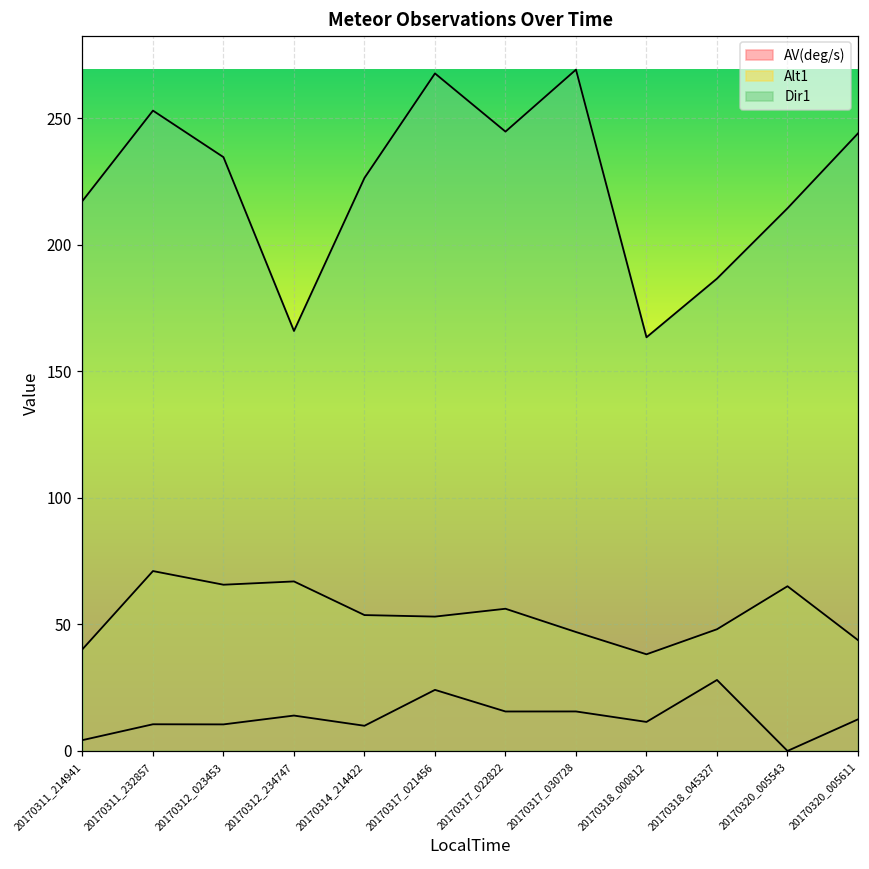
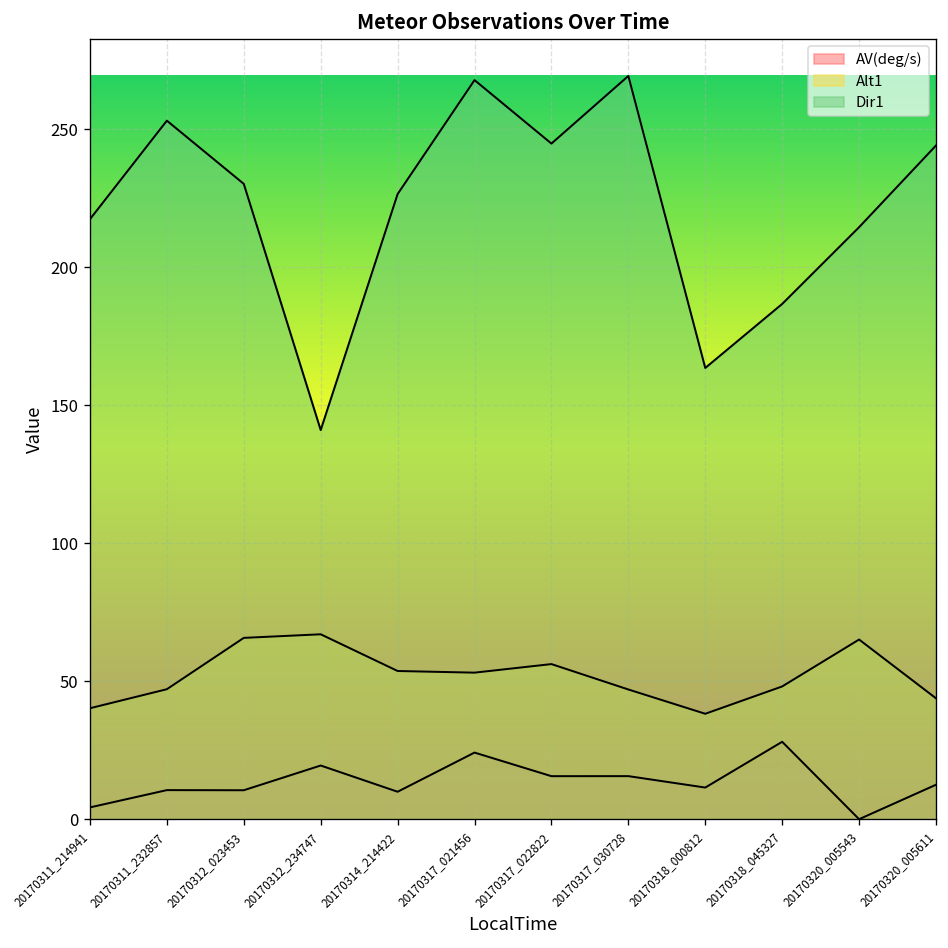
  {
    "AV(deg/s)": {
      "20170311_214941": 4,
      "20170311_232857": 11,
      "20170312_023453": 10,
-     "20170312_234747": 14,
+     "20170312_234747": 19,
      "20170314_214422": 10,
      "20170317_021456": 24,
      "20170317_022822": 16,
      "20170317_030728": 16,
      "20170318_000812": 11,
      "20170318_045327": 28,
      "20170320_005543": 0,
      "20170320_005611": 12
    },
    "Alt1": {
      "20170311_214941": 40,
-     "20170311_232857": 71,
+     "20170311_232857": 47,
      "20170312_023453": 66,
      "20170312_234747": 67,
      "20170314_214422": 54,
      "20170317_021456": 53,
      "20170317_022822": 56,
      "20170317_030728": 47,
      "20170318_000812": 38,
      "20170318_045327": 48,
      "20170320_005543": 65,
      "20170320_005611": 44
    },
    "Dir1": {
      "20170311_214941": 217,
      "20170311_232857": 253,
-     "20170312_023453": 235,
-     "20170312_234747": 166,
+     "20170312_023453": 230,
+     "20170312_234747": 141,
      "20170314_214422": 227,
      "20170317_021456": 268,
      "20170317_022822": 245,
      "20170317_030728": 269,
      "20170318_000812": 164,
      "20170318_045327": 187,
      "20170320_005543": 215,
      "20170320_005611": 244
    }
  }
